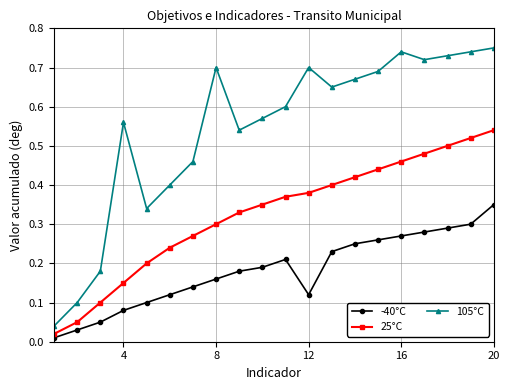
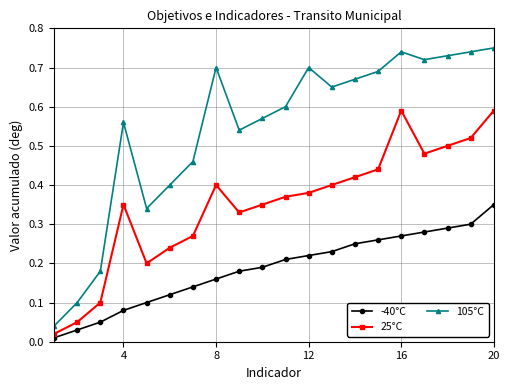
  {
    "-40°C": {
      "4": 0.08,
      "8": 0.16,
-     "12": 0.12,
+     "12": 0.22,
      "16": 0.27,
      "20": 0.35
    },
    "25°C": {
-     "4": 0.15,
-     "8": 0.3,
+     "4": 0.35,
+     "8": 0.4,
      "12": 0.38,
-     "16": 0.46,
-     "20": 0.54
+     "16": 0.59,
+     "20": 0.59
    },
    "105°C": {
      "4": 0.56,
      "8": 0.70,
      "12": 0.70,
      "16": 0.74,
      "20": 0.75
    }
  }
